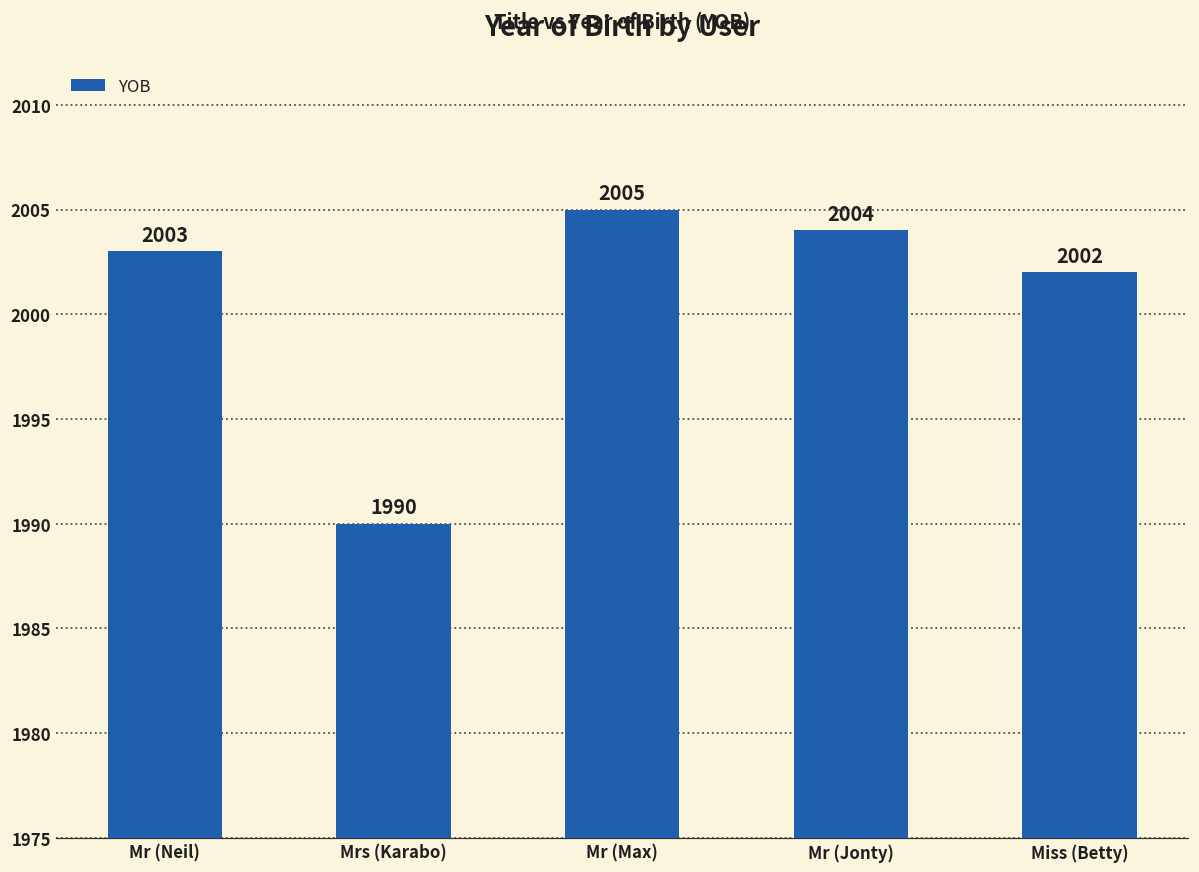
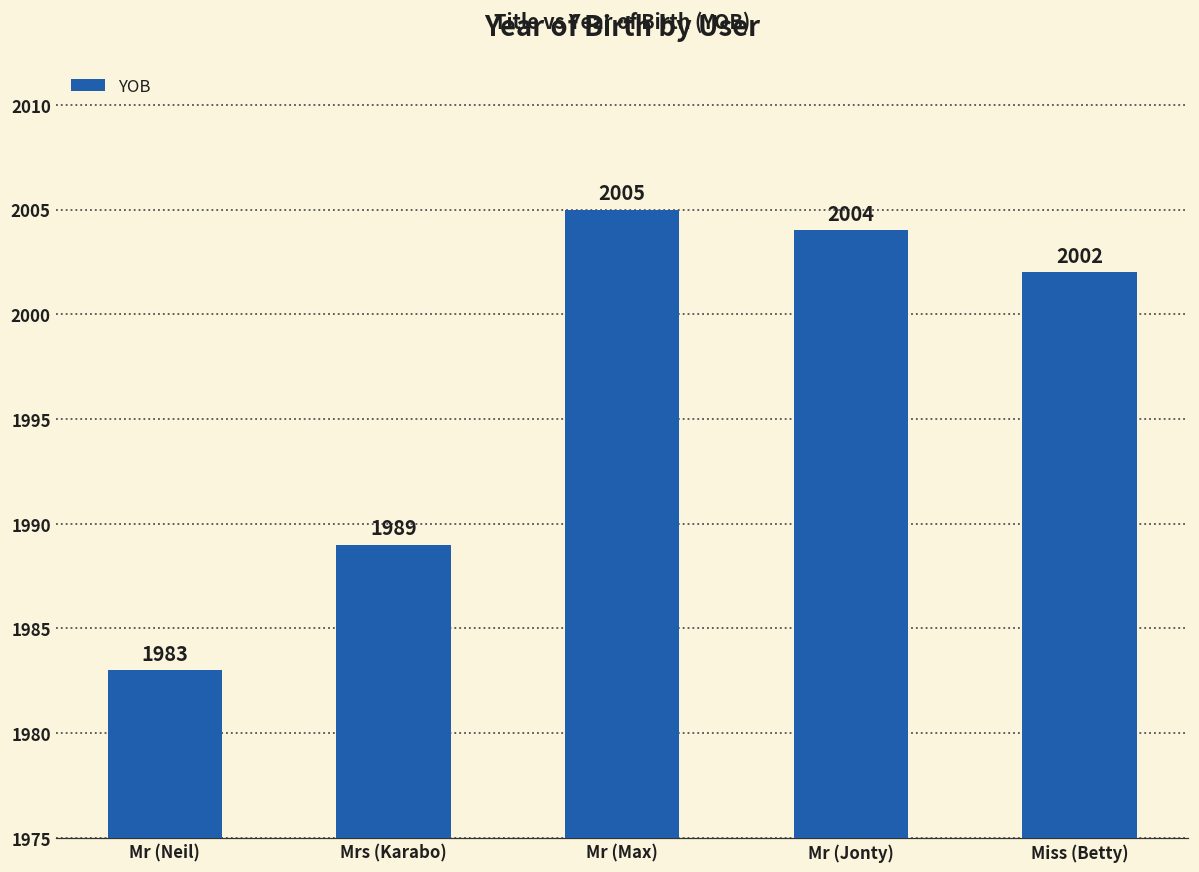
  {
-   "Mr (Neil)": 2003,
-   "Mrs (Karabo)": 1990,
+   "Mr (Neil)": 1983,
+   "Mrs (Karabo)": 1989,
    "Mr (Max)": 2005,
    "Mr (Jonty)": 2004,
    "Miss (Betty)": 2002
  }
